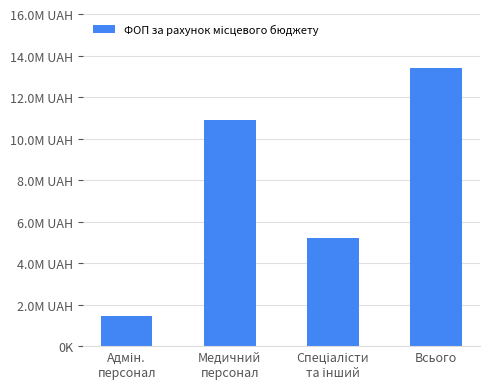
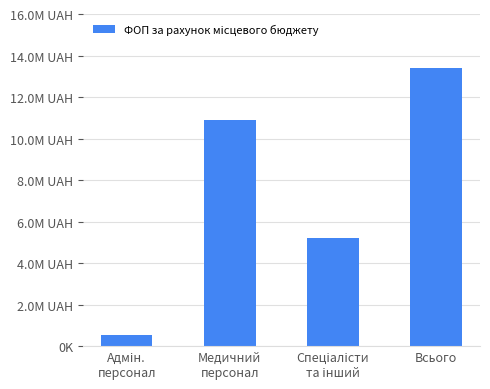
  {
-   "Адмін. персонал": "1.4M UAH",
+   "Адмін. персонал": "0.5M UAH",
    "Медичний персонал": "10.9M UAH",
    "Спеціалісти та інший": "5.2M UAH",
    "Всього": "13.4M UAH"
  }
